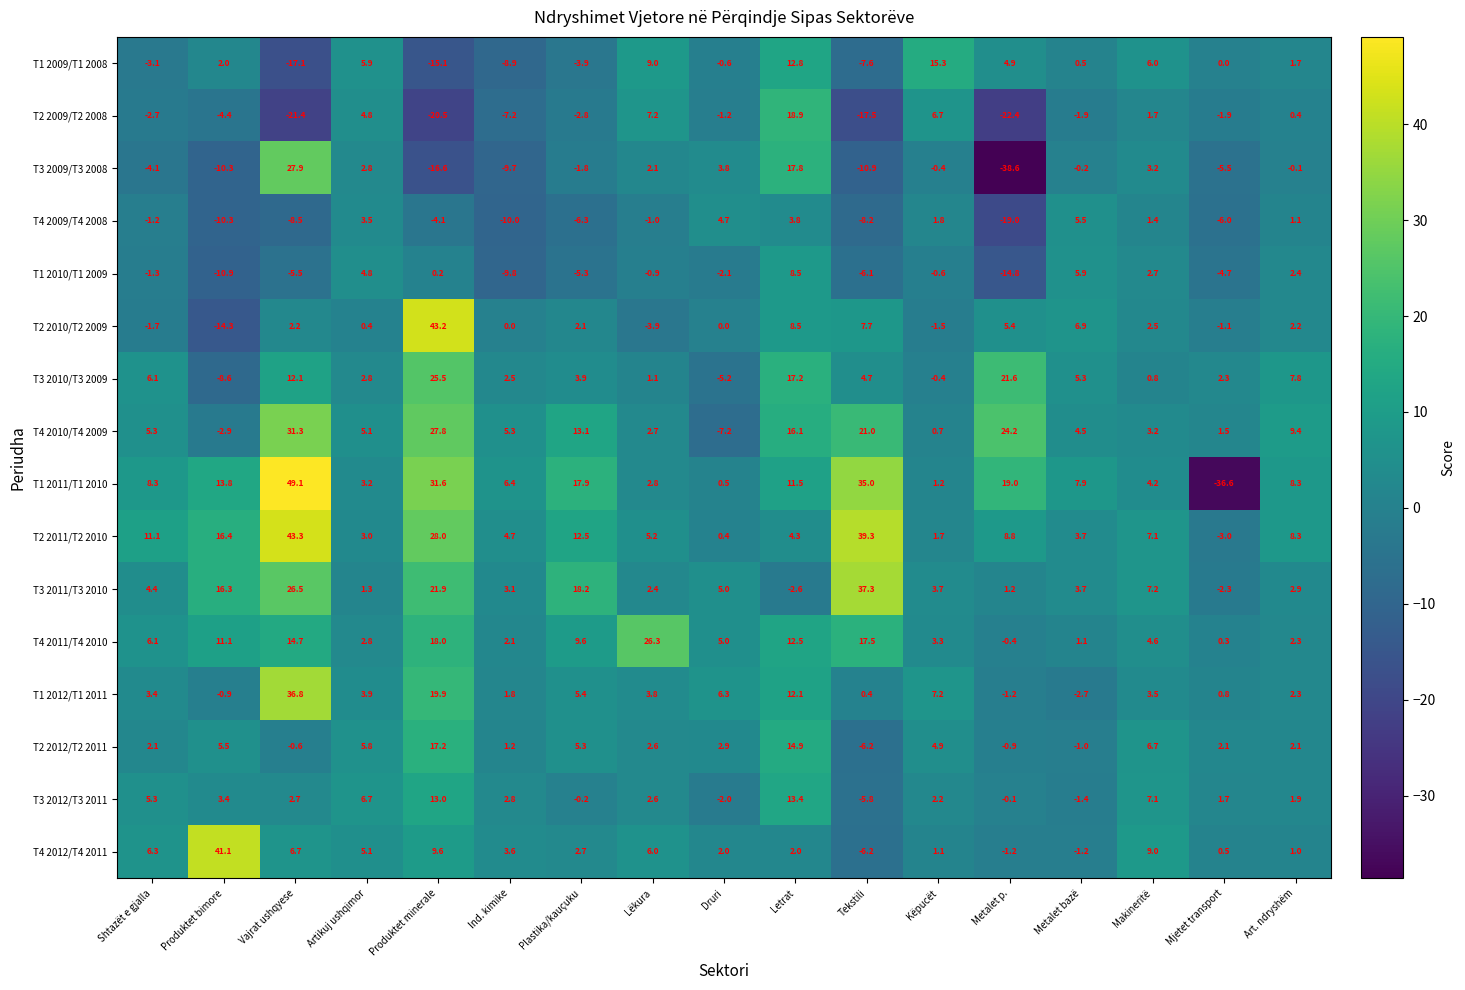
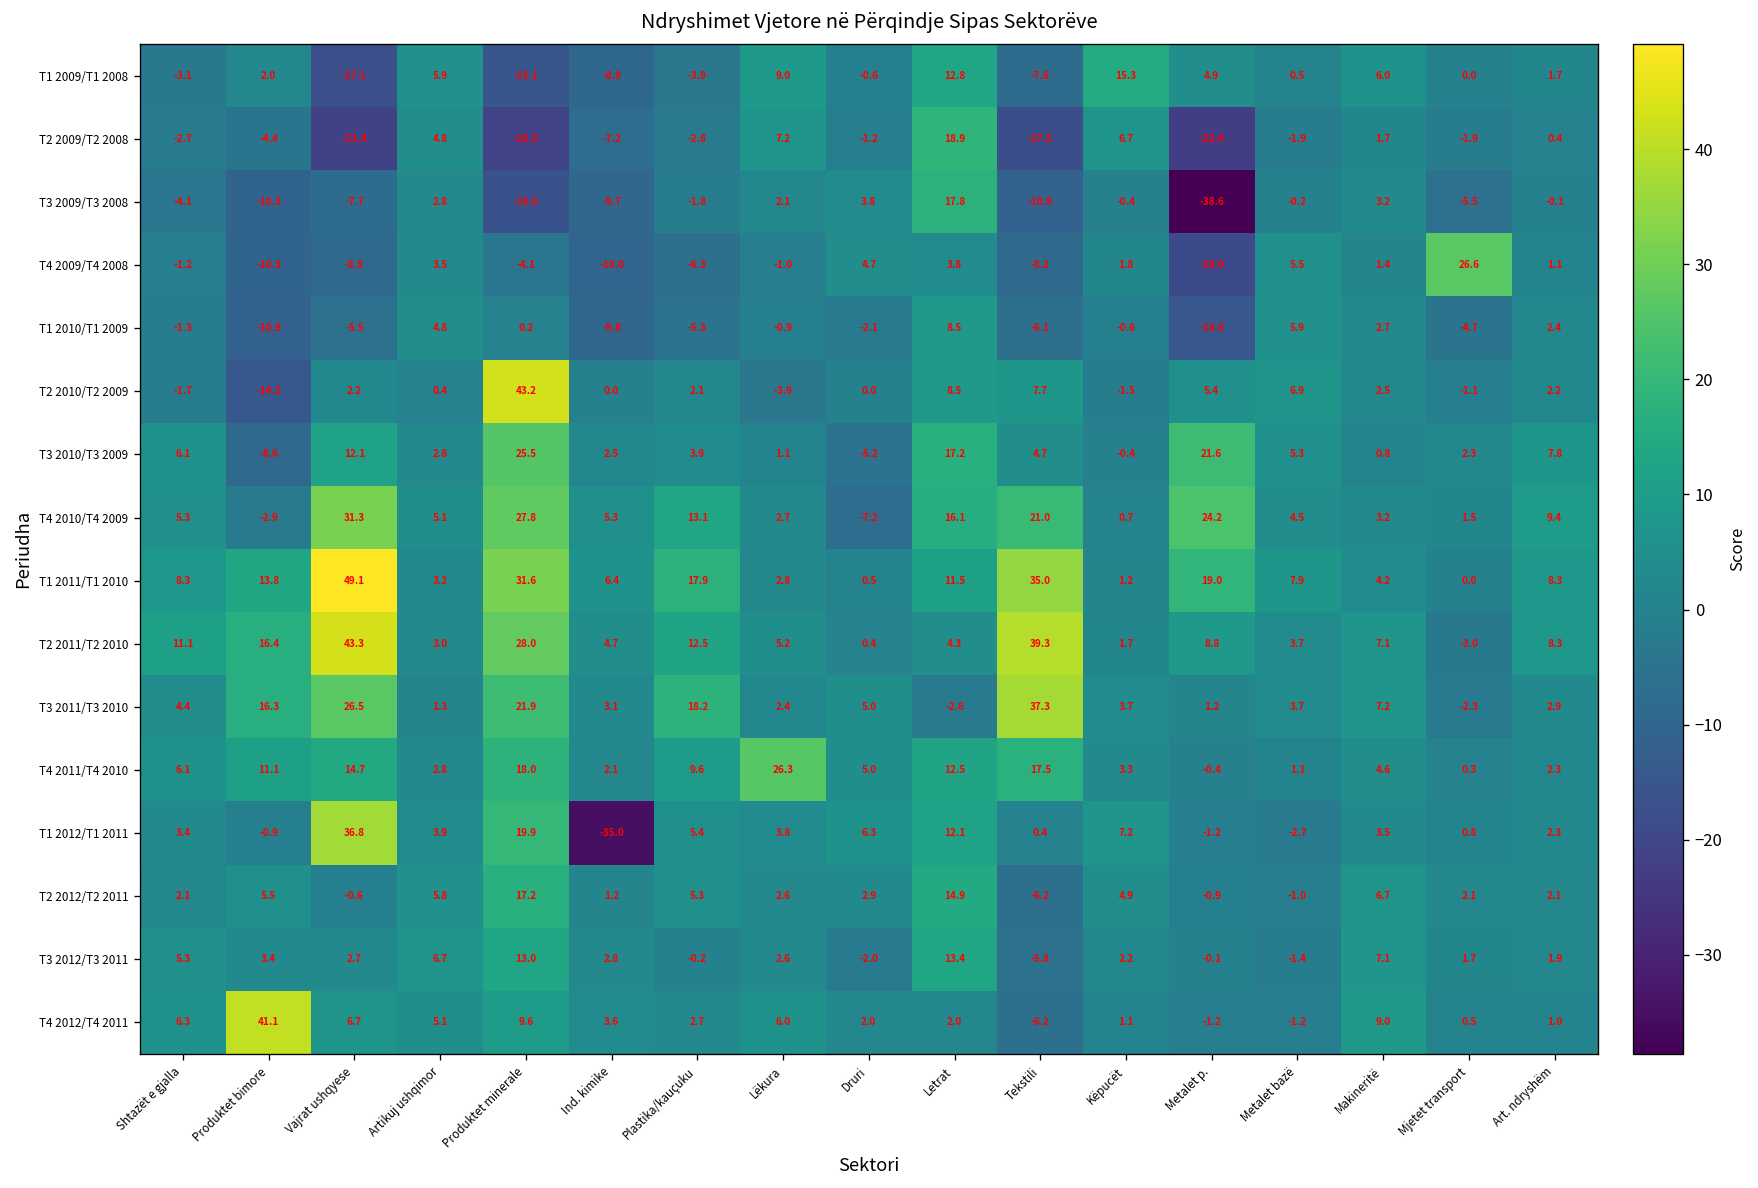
  {
    "T3 2009/T3 2008": {
      "Shtazët e gjalla": -4.1,
      "Produktet bimore": -10.3,
-     "Vajrat ushqyese": 27.9,
+     "Vajrat ushqyese": -7.7,
      "Artikuj ushqimor": 2.8,
      "Produktet minerale": -16.6,
      "Ind. kimike": -9.7,
      "Plastika/kauçuku": -1.8,
      "Lëkura": 2.1,
      "Druri": 3.8,
      "Letrat": 17.8,
      "Tekstili": -10.9,
      "Këpucët": -0.4,
      "Metalet p.": -38.6,
      "Metalet bazë": -0.2,
      "Makineritë": 3.2,
      "Mjetet transport": -5.5,
      "Art. ndryshëm": -0.1
    },
    "T4 2009/T4 2008": {
      "Shtazët e gjalla": -1.2,
      "Produktet bimore": -10.3,
      "Vajrat ushqyese": -8.5,
      "Artikuj ushqimor": 3.5,
      "Produktet minerale": -4.1,
      "Ind. kimike": -10.0,
      "Plastika/kauçuku": -6.3,
      "Lëkura": -1.0,
      "Druri": 4.7,
      "Letrat": 3.8,
      "Tekstili": -8.2,
      "Këpucët": 1.8,
      "Metalet p.": -19.0,
      "Metalet bazë": 5.5,
      "Makineritë": 1.4,
-     "Mjetet transport": -6.0,
+     "Mjetet transport": 26.6,
      "Art. ndryshëm": 1.1
    },
    "T1 2011/T1 2010": {
      "Shtazët e gjalla": 8.3,
      "Produktet bimore": 13.8,
      "Vajrat ushqyese": 49.1,
      "Artikuj ushqimor": 3.2,
      "Produktet minerale": 31.6,
      "Ind. kimike": 6.4,
      "Plastika/kauçuku": 17.9,
      "Lëkura": 2.8,
      "Druri": 0.5,
      "Letrat": 11.5,
      "Tekstili": 35.0,
      "Këpucët": 1.2,
      "Metalet p.": 19.0,
      "Metalet bazë": 7.9,
      "Makineritë": 4.2,
-     "Mjetet transport": -36.6,
+     "Mjetet transport": 0.0,
      "Art. ndryshëm": 8.3
    },
    "T1 2012/T1 2011": {
      "Shtazët e gjalla": 3.4,
      "Produktet bimore": -0.9,
      "Vajrat ushqyese": 36.8,
      "Artikuj ushqimor": 3.9,
      "Produktet minerale": 19.9,
-     "Ind. kimike": 1.8,
+     "Ind. kimike": -35.0,
      "Plastika/kauçuku": 5.4,
      "Lëkura": 3.8,
      "Druri": 6.3,
      "Letrat": 12.1,
      "Tekstili": 0.4,
      "Këpucët": 7.2,
      "Metalet p.": -1.2,
      "Metalet bazë": -2.7,
      "Makineritë": 3.5,
      "Mjetet transport": 0.8,
      "Art. ndryshëm": 2.3
    }
  }
